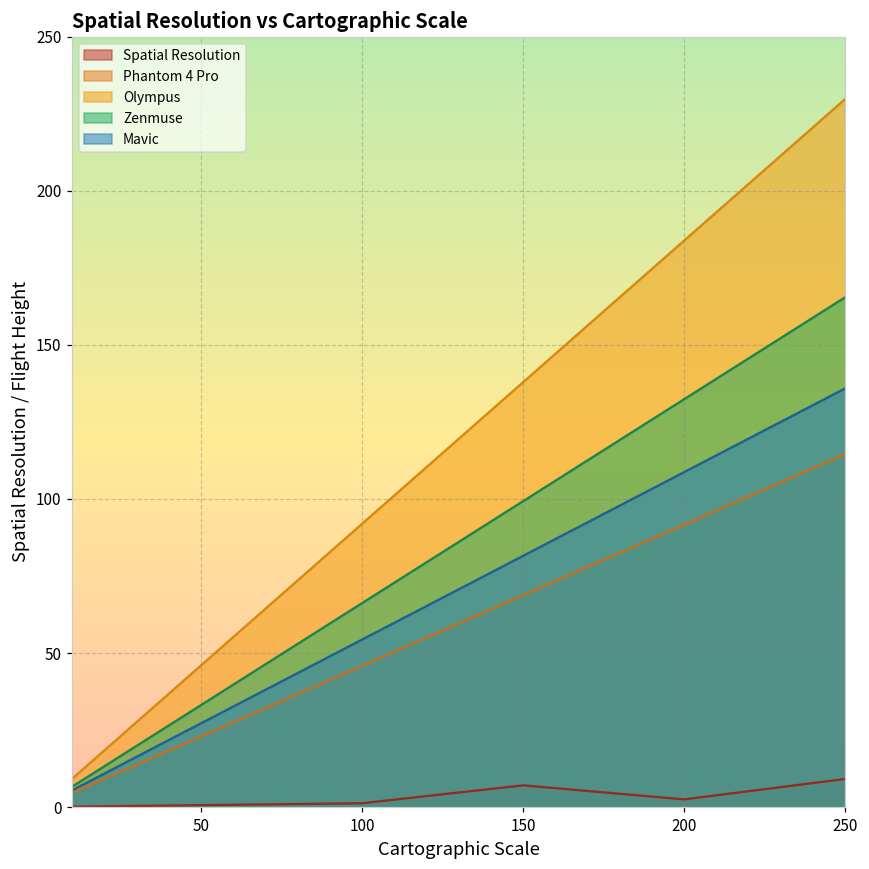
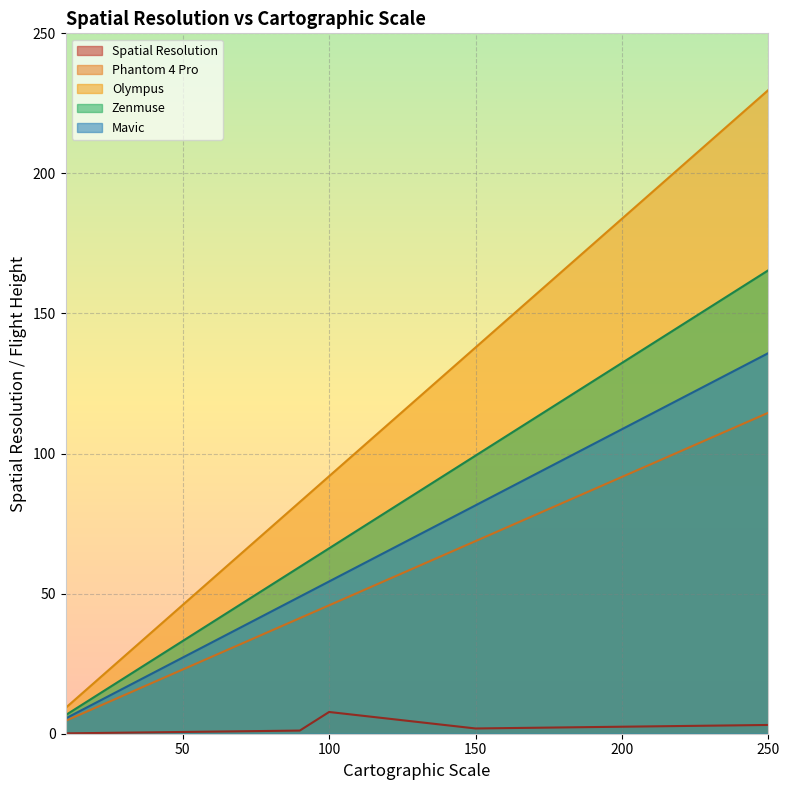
  {
    "Spatial Resolution": {
      "50": 1,
-     "100": 1,
-     "150": 7,
+     "100": 8,
+     "150": 2,
      "200": 3,
-     "250": 9
+     "250": 3
    },
    "Zenmuse": {
      "50": 33,
      "100": 66,
      "150": 99,
      "200": 132,
      "250": 165
    },
    "Mavic": {
      "50": 27,
      "100": 54,
      "150": 82,
      "200": 109,
      "250": 136
    }
  }
